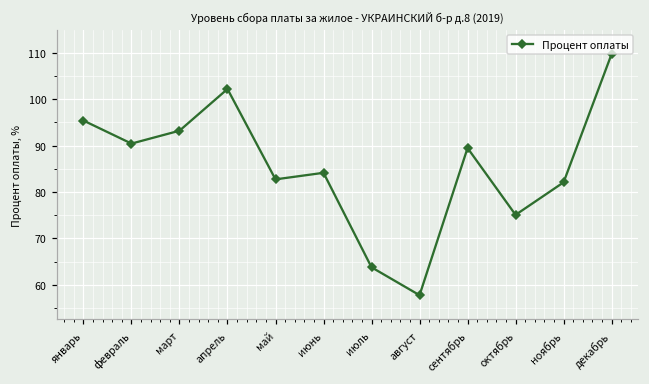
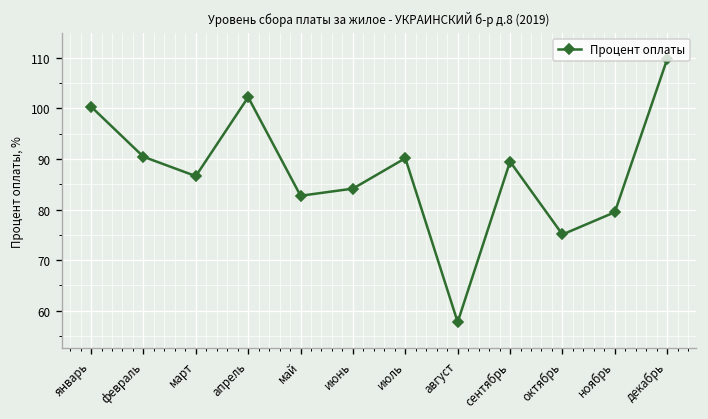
  {
-   "январь": 95,
+   "январь": 100,
    "февраль": 90,
-   "март": 93,
+   "март": 87,
    "апрель": 102,
    "май": 83,
    "июнь": 84,
-   "июль": 64,
+   "июль": 90,
    "август": 58,
    "сентябрь": 89,
    "октябрь": 75,
-   "ноябрь": 82
+   "ноябрь": 79
  }
